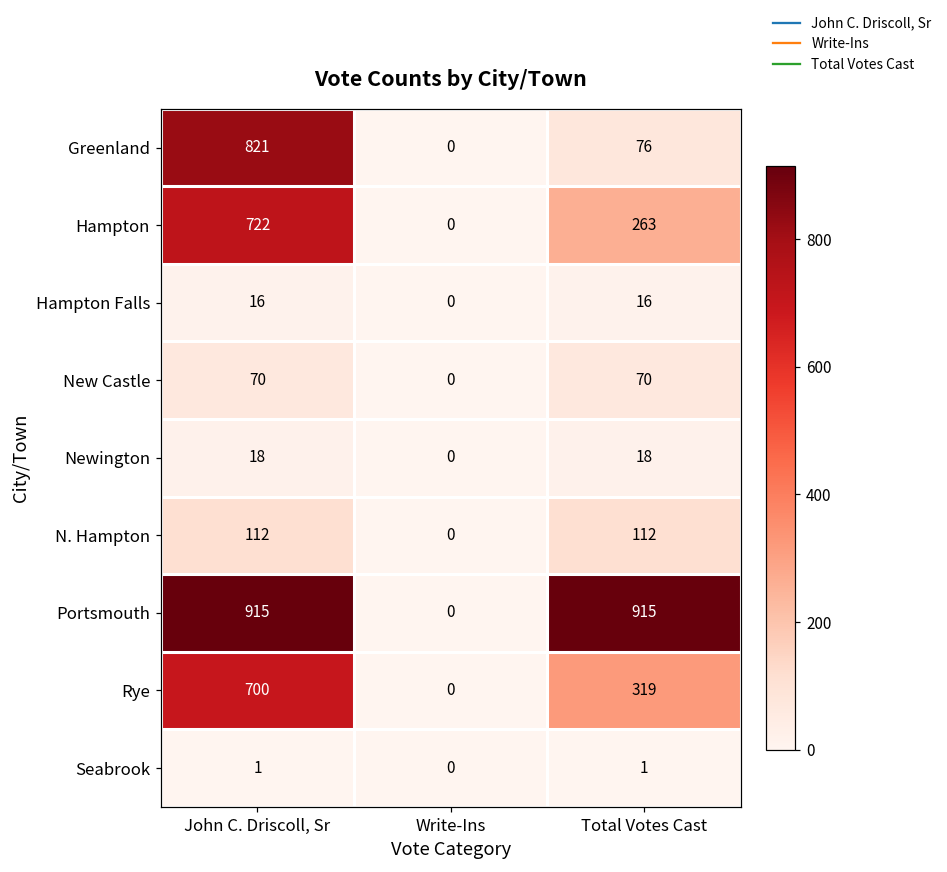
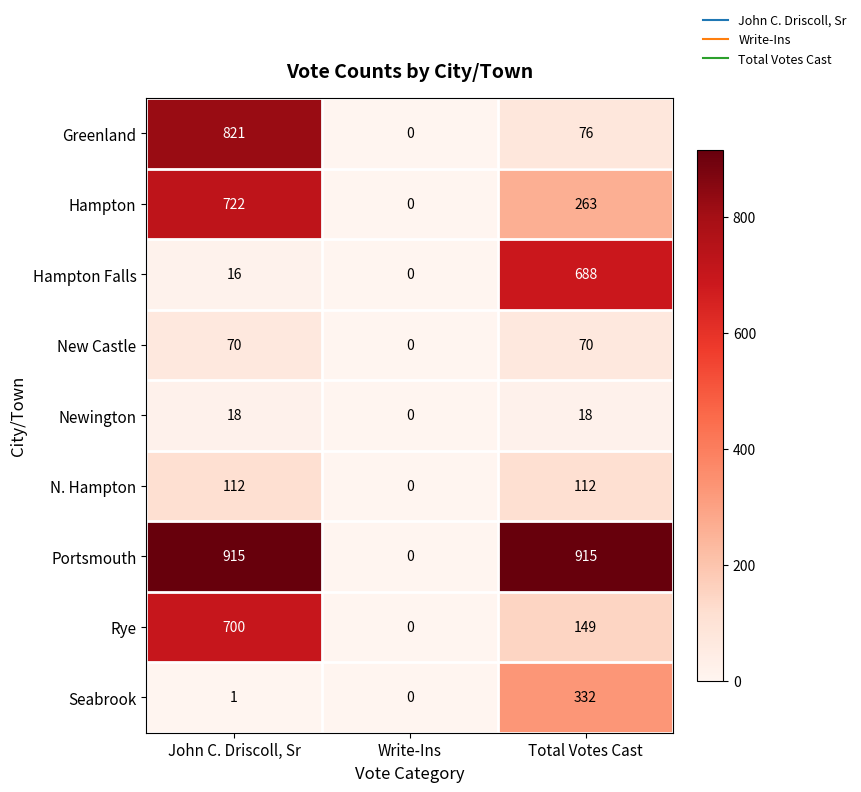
  {
    "Greenland": {
      "John C. Driscoll, Sr": 821,
      "Write-Ins": 0,
      "Total Votes Cast": 76
    },
    "Hampton": {
      "John C. Driscoll, Sr": 722,
      "Write-Ins": 0,
      "Total Votes Cast": 263
    },
    "Hampton Falls": {
      "John C. Driscoll, Sr": 16,
      "Write-Ins": 0,
-     "Total Votes Cast": 16
+     "Total Votes Cast": 688
    },
    "New Castle": {
      "John C. Driscoll, Sr": 70,
      "Write-Ins": 0,
      "Total Votes Cast": 70
    },
    "Newington": {
      "John C. Driscoll, Sr": 18,
      "Write-Ins": 0,
      "Total Votes Cast": 18
    },
    "N. Hampton": {
      "John C. Driscoll, Sr": 112,
      "Write-Ins": 0,
      "Total Votes Cast": 112
    },
    "Portsmouth": {
      "John C. Driscoll, Sr": 915,
      "Write-Ins": 0,
      "Total Votes Cast": 915
    },
    "Rye": {
      "John C. Driscoll, Sr": 700,
      "Write-Ins": 0,
-     "Total Votes Cast": 319
+     "Total Votes Cast": 149
    },
    "Seabrook": {
      "John C. Driscoll, Sr": 1,
      "Write-Ins": 0,
-     "Total Votes Cast": 1
+     "Total Votes Cast": 332
    }
  }
